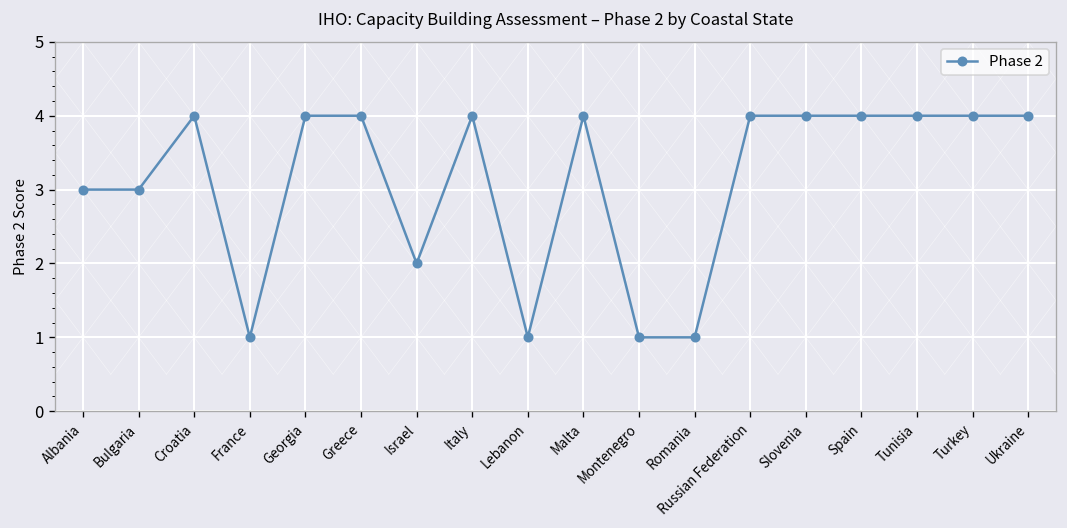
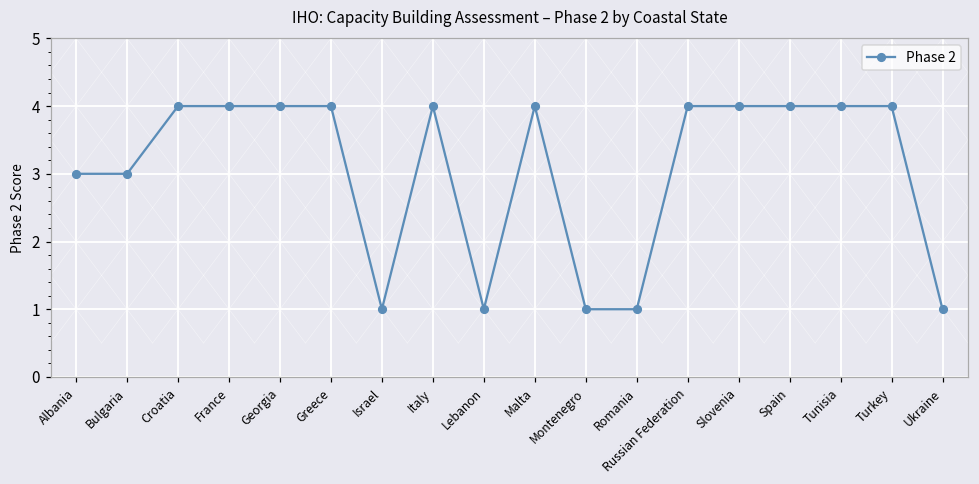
  {
    "Phase 2": {
      "Albania": 3,
      "Bulgaria": 3,
      "Croatia": 4,
-     "France": 1,
+     "France": 4,
      "Georgia": 4,
      "Greece": 4,
-     "Israel": 2,
+     "Israel": 1,
      "Italy": 4,
      "Lebanon": 1,
      "Malta": 4,
      "Montenegro": 1,
      "Romania": 1,
      "Russian Federation": 4,
      "Slovenia": 4,
      "Spain": 4,
      "Tunisia": 4,
      "Turkey": 4,
-     "Ukraine": 4
+     "Ukraine": 1
    }
  }
